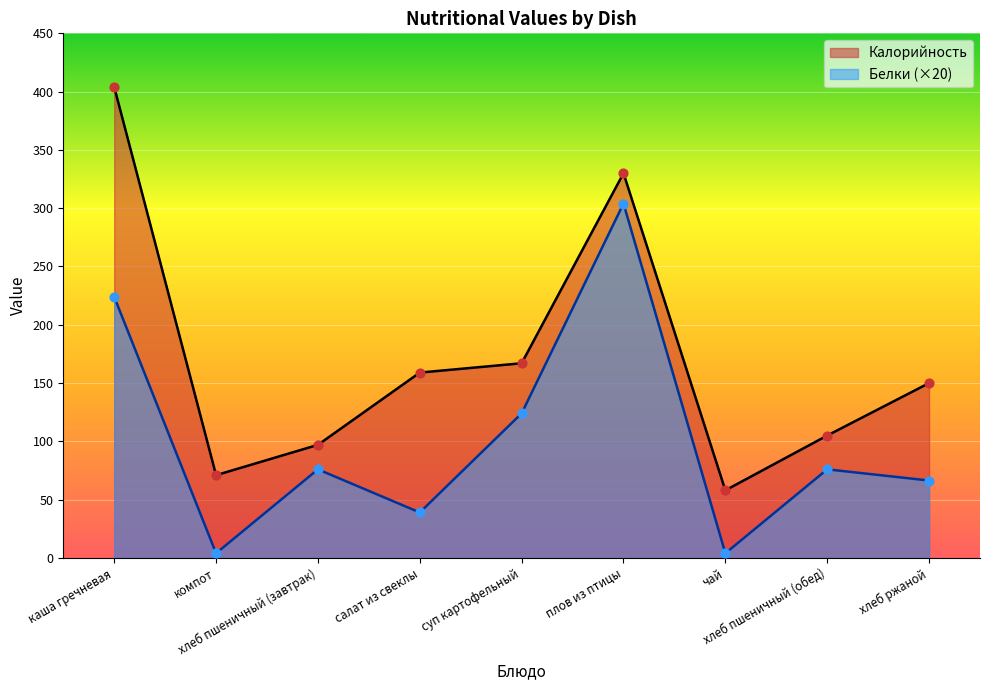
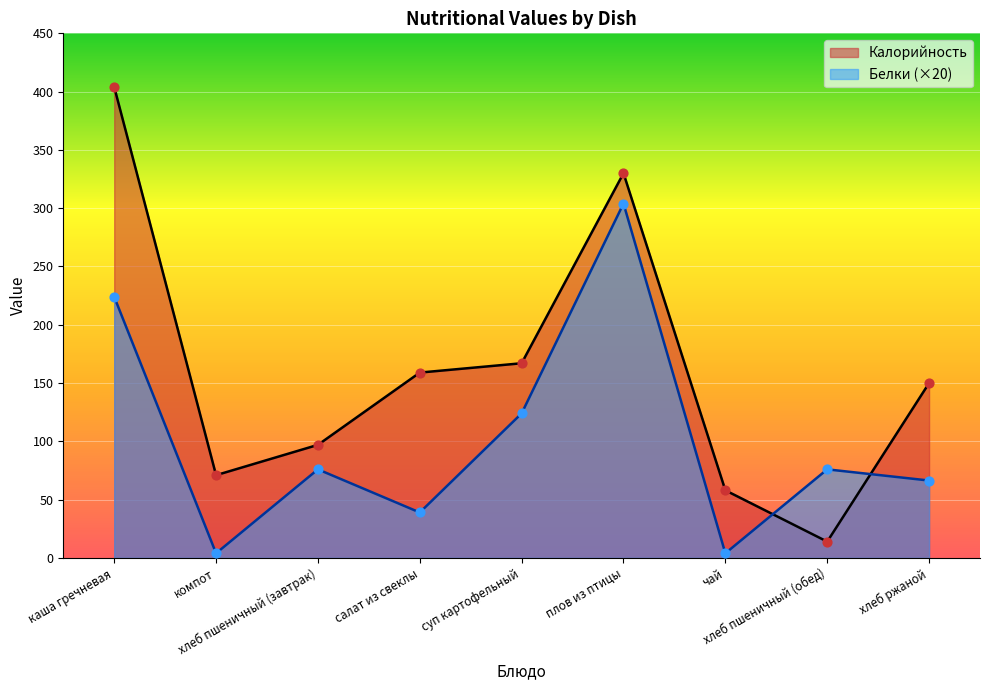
  {
    "Калорийность": {
      "каша гречневая": 404,
      "компот": 71,
      "хлеб пшеничный (завтрак)": 97,
      "салат из свеклы": 159,
      "суп картофельный": 167,
      "плов из птицы": 330,
      "чай": 58,
-     "хлеб пшеничный (обед)": 105,
+     "хлеб пшеничный (обед)": 14,
      "хлеб ржаной": 150
    },
    "Белки (×20)": {
      "каша гречневая": 224,
      "компот": 4,
      "хлеб пшеничный (завтрак)": 76,
      "салат из свеклы": 39,
      "суп картофельный": 124,
      "плов из птицы": 304,
      "чай": 4,
      "хлеб пшеничный (обед)": 76,
      "хлеб ржаной": 66
    }
  }
